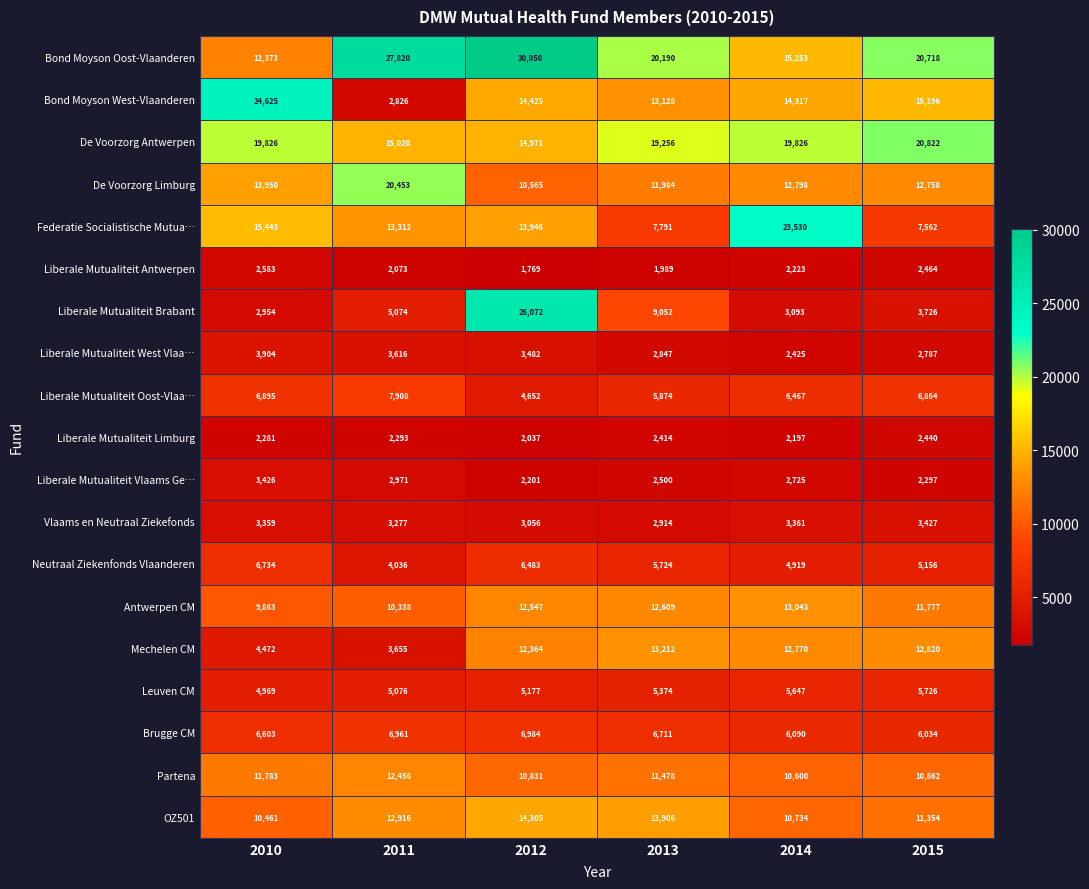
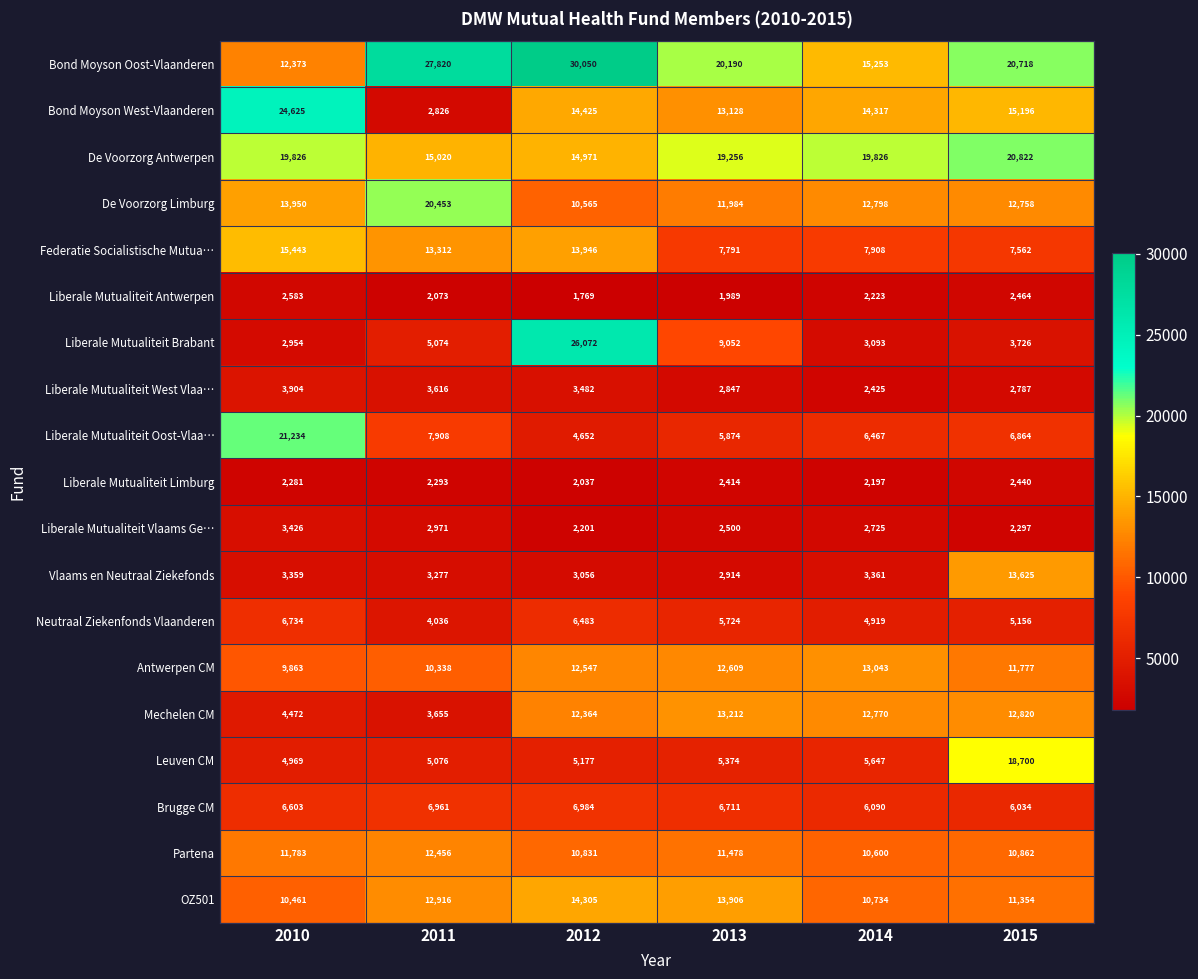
  {
    "Bond Moyson Oost-Vlaanderen": {
      "2010": "12,373",
      "2011": "27,820",
      "2012": "30,050",
      "2013": "20,190",
      "2014": "15,253",
      "2015": "20,718"
    },
    "Bond Moyson West-Vlaanderen": {
      "2010": "24,625",
      "2011": "2,826",
      "2012": "14,425",
      "2013": "13,128",
      "2014": "14,317",
      "2015": "15,196"
    },
    "De Voorzorg Antwerpen": {
      "2010": "19,826",
      "2011": "15,020",
      "2012": "14,971",
      "2013": "19,256",
      "2014": "19,826",
      "2015": "20,822"
    },
    "De Voorzorg Limburg": {
      "2010": "13,950",
      "2011": "20,453",
      "2012": "10,565",
      "2013": "11,984",
      "2014": "12,798",
      "2015": "12,758"
    },
    "Federatie Socialistische Mutua…": {
      "2010": "15,443",
      "2011": "13,312",
      "2012": "13,946",
      "2013": "7,791",
-     "2014": "23,530",
+     "2014": "7,908",
      "2015": "7,562"
    },
    "Liberale Mutualiteit Antwerpen": {
      "2010": "2,583",
      "2011": "2,073",
      "2012": "1,769",
      "2013": "1,989",
      "2014": "2,223",
      "2015": "2,464"
    },
    "Liberale Mutualiteit Brabant": {
      "2010": "2,954",
      "2011": "5,074",
      "2012": "26,072",
      "2013": "9,052",
      "2014": "3,093",
      "2015": "3,726"
    },
    "Liberale Mutualiteit West Vlaa…": {
      "2010": "3,904",
      "2011": "3,616",
      "2012": "3,482",
      "2013": "2,847",
      "2014": "2,425",
      "2015": "2,787"
    },
    "Liberale Mutualiteit Oost-Vlaa…": {
-     "2010": "6,895",
+     "2010": "21,234",
      "2011": "7,908",
      "2012": "4,652",
      "2013": "5,874",
      "2014": "6,467",
      "2015": "6,864"
    },
    "Liberale Mutualiteit Limburg": {
      "2010": "2,281",
      "2011": "2,293",
      "2012": "2,037",
      "2013": "2,414",
      "2014": "2,197",
      "2015": "2,440"
    },
    "Liberale Mutualiteit Vlaams Ge…": {
      "2010": "3,426",
      "2011": "2,971",
      "2012": "2,201",
      "2013": "2,500",
      "2014": "2,725",
      "2015": "2,297"
    },
    "Vlaams en Neutraal Ziekefonds": {
      "2010": "3,359",
      "2011": "3,277",
      "2012": "3,056",
      "2013": "2,914",
      "2014": "3,361",
-     "2015": "3,427"
+     "2015": "13,625"
    },
    "Neutraal Ziekenfonds Vlaanderen": {
      "2010": "6,734",
      "2011": "4,036",
      "2012": "6,483",
      "2013": "5,724",
      "2014": "4,919",
      "2015": "5,156"
    },
    "Antwerpen CM": {
      "2010": "9,863",
      "2011": "10,338",
      "2012": "12,547",
      "2013": "12,609",
      "2014": "13,043",
      "2015": "11,777"
    },
    "Mechelen CM": {
      "2010": "4,472",
      "2011": "3,655",
      "2012": "12,364",
      "2013": "13,212",
      "2014": "12,770",
      "2015": "12,820"
    },
    "Leuven CM": {
      "2010": "4,969",
      "2011": "5,076",
      "2012": "5,177",
      "2013": "5,374",
      "2014": "5,647",
-     "2015": "5,726"
+     "2015": "18,700"
    },
    "Brugge CM": {
      "2010": "6,603",
      "2011": "6,961",
      "2012": "6,984",
      "2013": "6,711",
      "2014": "6,090",
      "2015": "6,034"
    },
    "Partena": {
      "2010": "11,783",
      "2011": "12,456",
      "2012": "10,831",
      "2013": "11,478",
      "2014": "10,600",
      "2015": "10,862"
    },
    "OZ501": {
      "2010": "10,461",
      "2011": "12,916",
      "2012": "14,305",
      "2013": "13,906",
      "2014": "10,734",
      "2015": "11,354"
    }
  }
